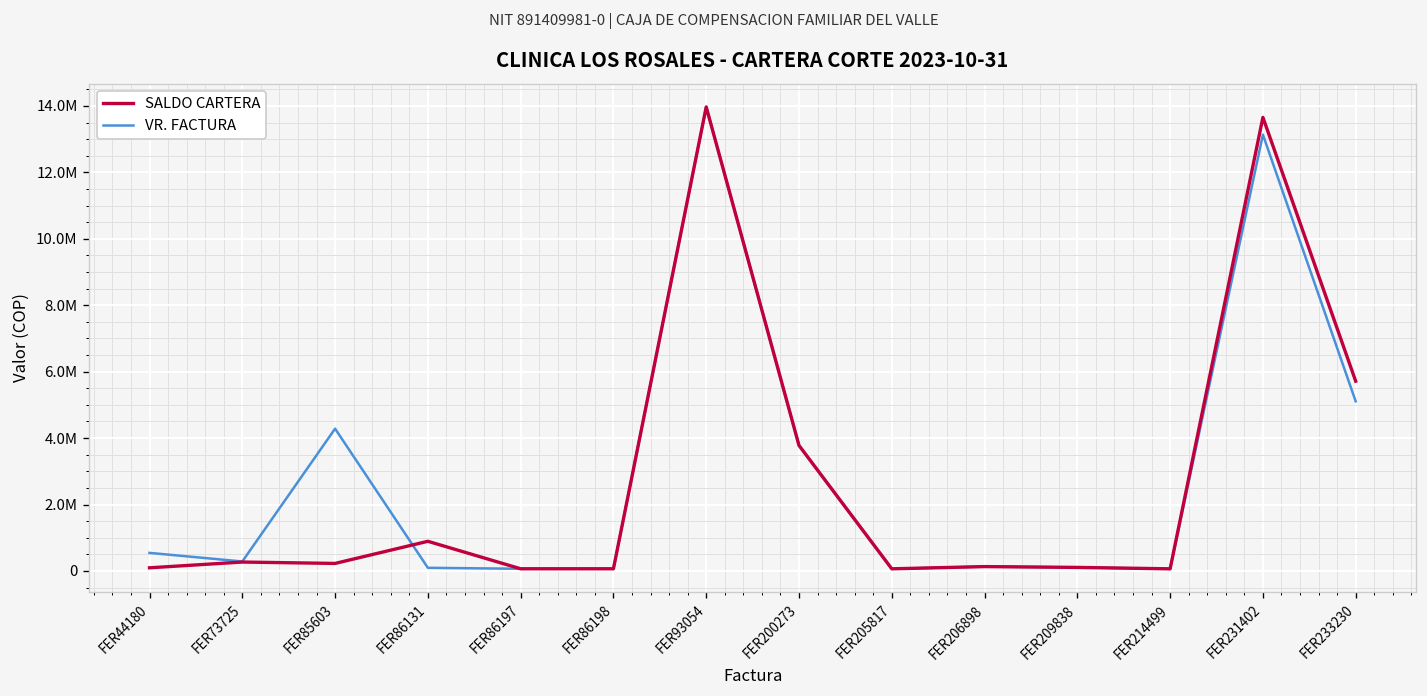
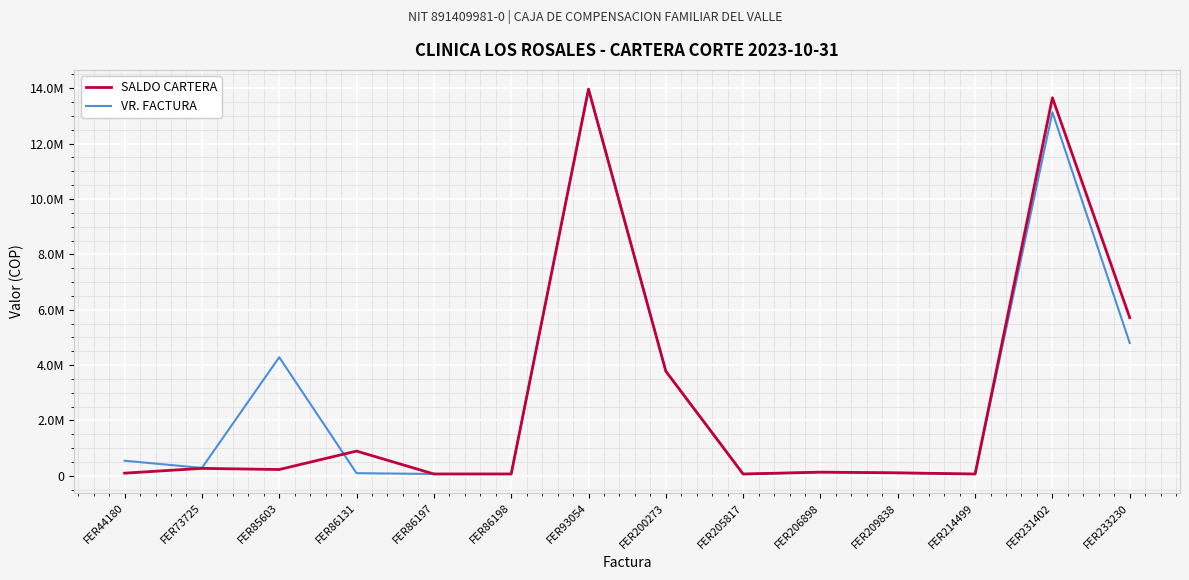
  {
    "SALDO CARTERA": {
      "FER44180": 100000,
      "FER85603": 200000,
      "FER86131": 900000,
      "FER231402": 13700000,
      "FER233230": 5700000
    },
    "VR. FACTURA": {
      "FER44180": 500000,
      "FER85603": 4300000,
      "FER86131": 100000,
      "FER231402": 13100000,
-     "FER233230": 5100000
+     "FER233230": 4800000
    }
  }
